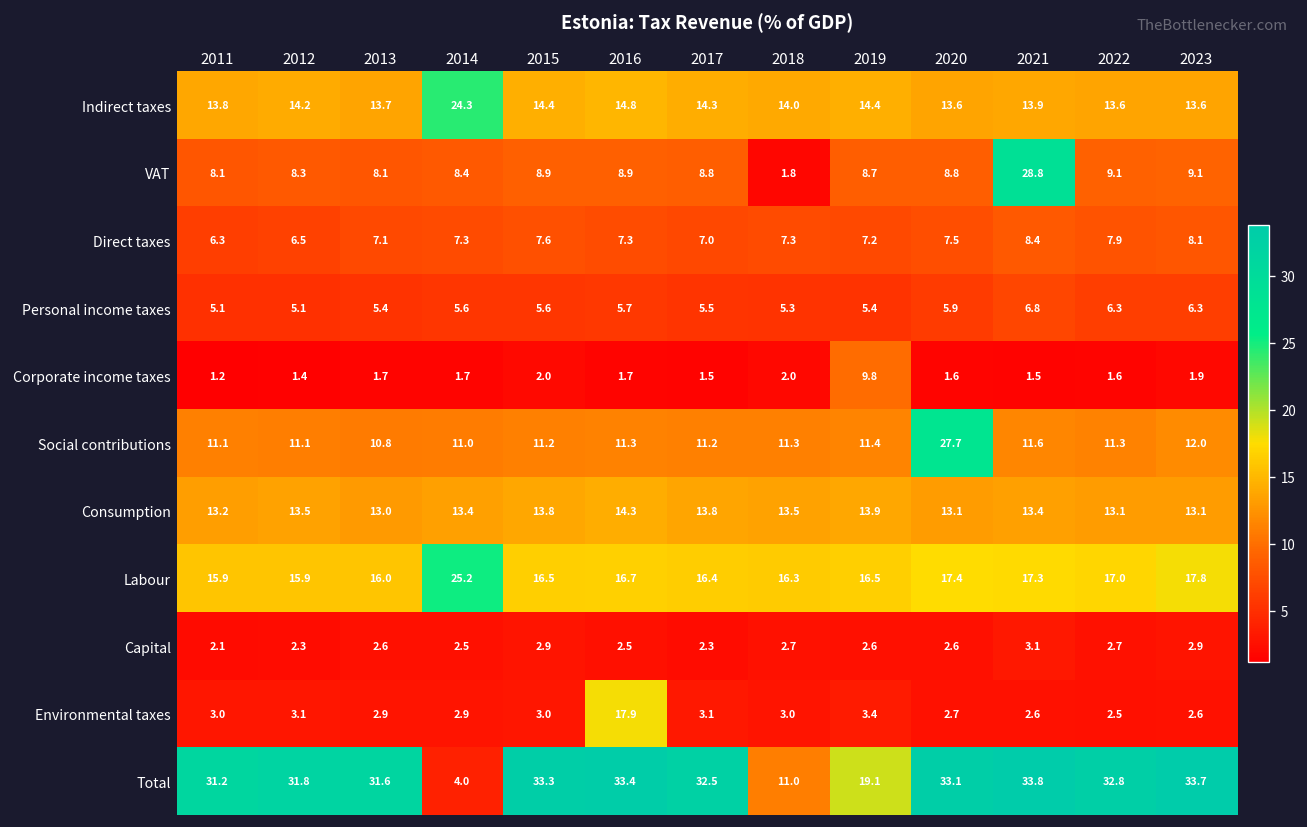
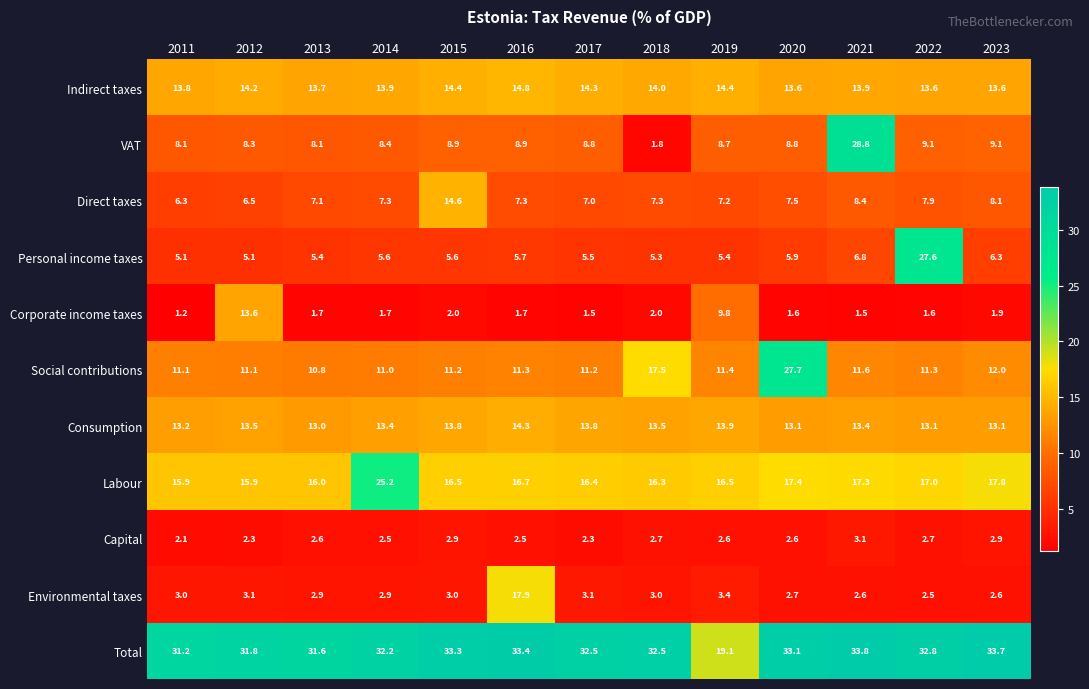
  {
    "Indirect taxes": {
      "2011": 13.8,
      "2012": 14.2,
      "2013": 13.7,
-     "2014": 24.3,
+     "2014": 13.9,
      "2015": 14.4,
      "2016": 14.8,
      "2017": 14.3,
      "2018": 14.0,
      "2019": 14.4,
      "2020": 13.6,
      "2021": 13.9,
      "2022": 13.6,
      "2023": 13.6
    },
    "VAT": {
      "2011": 8.1,
      "2012": 8.3,
      "2013": 8.1,
      "2014": 8.4,
      "2015": 8.9,
      "2016": 8.9,
      "2017": 8.8,
      "2018": 1.8,
      "2019": 8.7,
      "2020": 8.8,
      "2021": 28.8,
      "2022": 9.1,
      "2023": 9.1
    },
    "Direct taxes": {
      "2011": 6.3,
      "2012": 6.5,
      "2013": 7.1,
      "2014": 7.3,
-     "2015": 7.6,
+     "2015": 14.6,
      "2016": 7.3,
      "2017": 7.0,
      "2018": 7.3,
      "2019": 7.2,
      "2020": 7.5,
      "2021": 8.4,
      "2022": 7.9,
      "2023": 8.1
    },
    "Personal income taxes": {
      "2011": 5.1,
      "2012": 5.1,
      "2013": 5.4,
      "2014": 5.6,
      "2015": 5.6,
      "2016": 5.7,
      "2017": 5.5,
      "2018": 5.3,
      "2019": 5.4,
      "2020": 5.9,
      "2021": 6.8,
-     "2022": 6.3,
+     "2022": 27.6,
      "2023": 6.3
    },
    "Corporate income taxes": {
      "2011": 1.2,
-     "2012": 1.4,
+     "2012": 13.6,
      "2013": 1.7,
      "2014": 1.7,
      "2015": 2.0,
      "2016": 1.7,
      "2017": 1.5,
      "2018": 2.0,
      "2019": 9.8,
      "2020": 1.6,
      "2021": 1.5,
      "2022": 1.6,
      "2023": 1.9
    },
    "Social contributions": {
      "2011": 11.1,
      "2012": 11.1,
      "2013": 10.8,
      "2014": 11.0,
      "2015": 11.2,
      "2016": 11.3,
      "2017": 11.2,
-     "2018": 11.3,
+     "2018": 17.5,
      "2019": 11.4,
      "2020": 27.7,
      "2021": 11.6,
      "2022": 11.3,
      "2023": 12.0
    },
    "Consumption": {
      "2011": 13.2,
      "2012": 13.5,
      "2013": 13.0,
      "2014": 13.4,
      "2015": 13.8,
      "2016": 14.3,
      "2017": 13.8,
      "2018": 13.5,
      "2019": 13.9,
      "2020": 13.1,
      "2021": 13.4,
      "2022": 13.1,
      "2023": 13.1
    },
    "Labour": {
      "2011": 15.9,
      "2012": 15.9,
      "2013": 16.0,
      "2014": 25.2,
      "2015": 16.5,
      "2016": 16.7,
      "2017": 16.4,
      "2018": 16.3,
      "2019": 16.5,
      "2020": 17.4,
      "2021": 17.3,
      "2022": 17.0,
      "2023": 17.8
    },
    "Capital": {
      "2011": 2.1,
      "2012": 2.3,
      "2013": 2.6,
      "2014": 2.5,
      "2015": 2.9,
      "2016": 2.5,
      "2017": 2.3,
      "2018": 2.7,
      "2019": 2.6,
      "2020": 2.6,
      "2021": 3.1,
      "2022": 2.7,
      "2023": 2.9
    },
    "Environmental taxes": {
      "2011": 3.0,
      "2012": 3.1,
      "2013": 2.9,
      "2014": 2.9,
      "2015": 3.0,
      "2016": 17.9,
      "2017": 3.1,
      "2018": 3.0,
      "2019": 3.4,
      "2020": 2.7,
      "2021": 2.6,
      "2022": 2.5,
      "2023": 2.6
    },
    "Total": {
      "2011": 31.2,
      "2012": 31.8,
      "2013": 31.6,
-     "2014": 4.0,
+     "2014": 32.2,
      "2015": 33.3,
      "2016": 33.4,
      "2017": 32.5,
-     "2018": 11.0,
+     "2018": 32.5,
      "2019": 19.1,
      "2020": 33.1,
      "2021": 33.8,
      "2022": 32.8,
      "2023": 33.7
    }
  }
